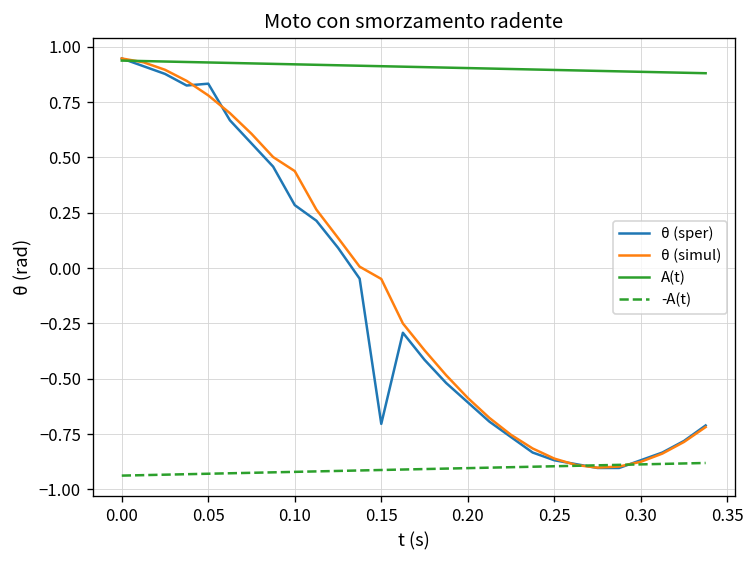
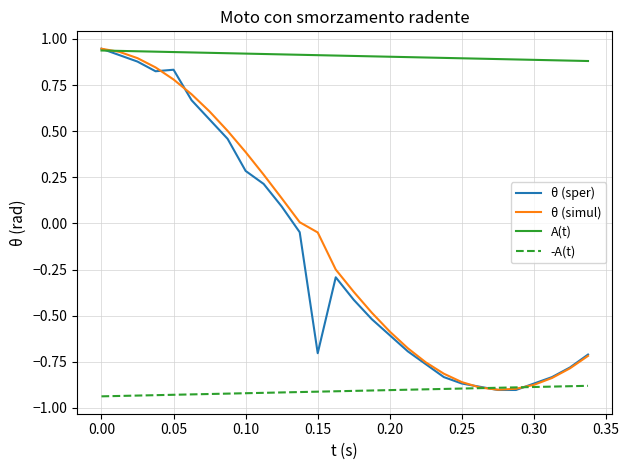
  {
    "θ (sper)": {
      "0.05": 0.83,
      "0.10": 0.28,
      "0.15": -0.70,
      "0.20": -0.61
    },
    "θ (simul)": {
      "0.05": 0.78,
-     "0.10": 0.44,
+     "0.10": 0.39,
      "0.15": -0.05,
      "0.20": -0.59
    }
  }
